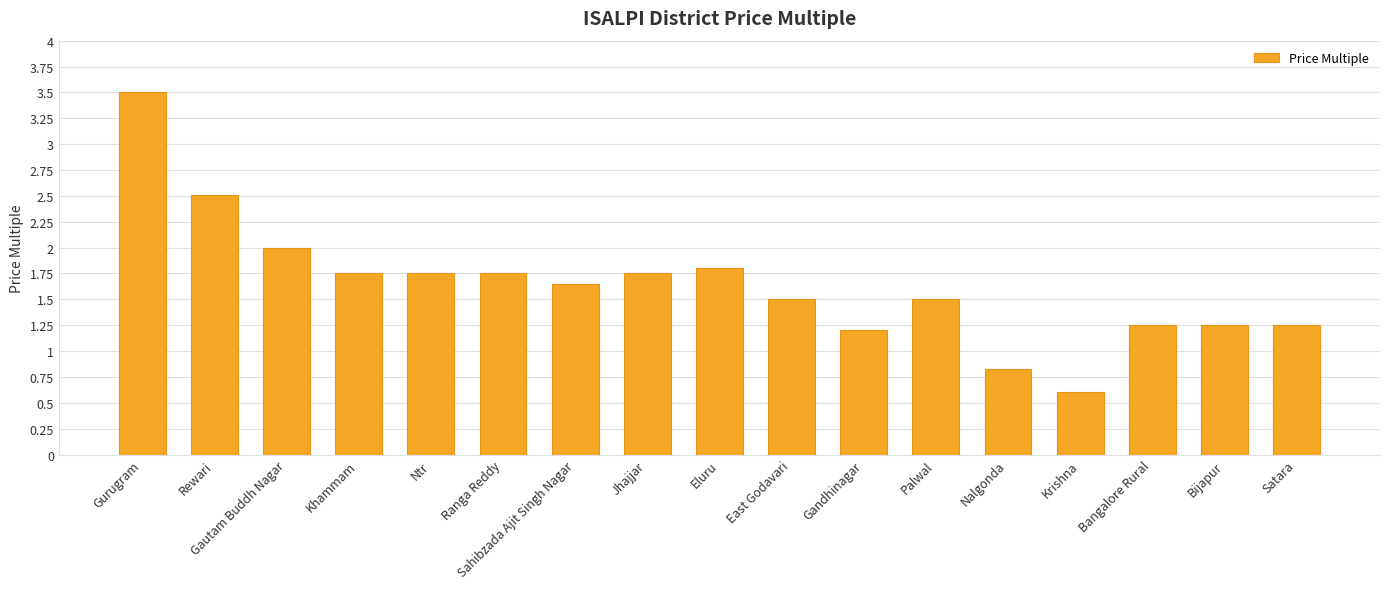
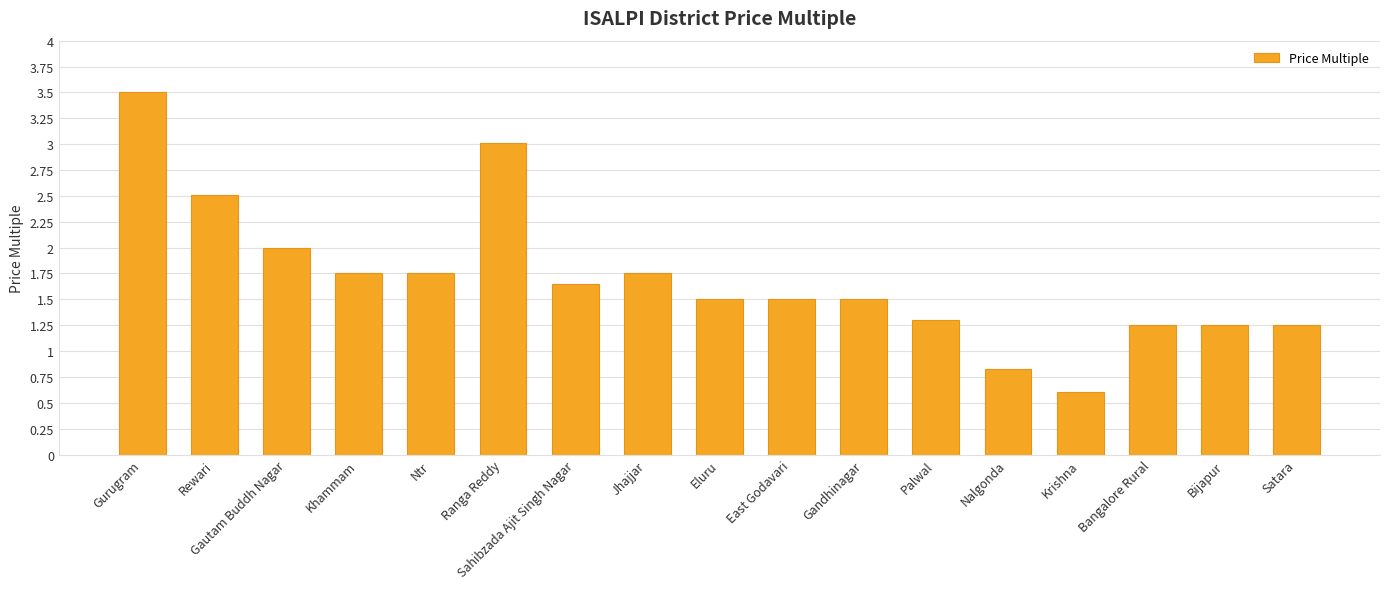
  {
    "Gurugram": 3.50,
    "Rewari": 2.51,
    "Gautam Buddh Nagar": 2.00,
    "Khammam": 1.75,
    "Ntr": 1.75,
-   "Ranga Reddy": 1.75,
+   "Ranga Reddy": 3.01,
    "Sahibzada Ajit Singh Nagar": 1.65,
    "Jhajjar": 1.75,
-   "Eluru": 1.8,
+   "Eluru": 1.5,
    "East Godavari": 1.50,
-   "Gandhinagar": 1.2,
-   "Palwal": 1.5,
+   "Gandhinagar": 1.5,
+   "Palwal": 1.3,
    "Nalgonda": 0.83,
    "Krishna": 0.60,
    "Bangalore Rural": 1.25,
    "Bijapur": 1.25,
    "Satara": 1.25
  }
